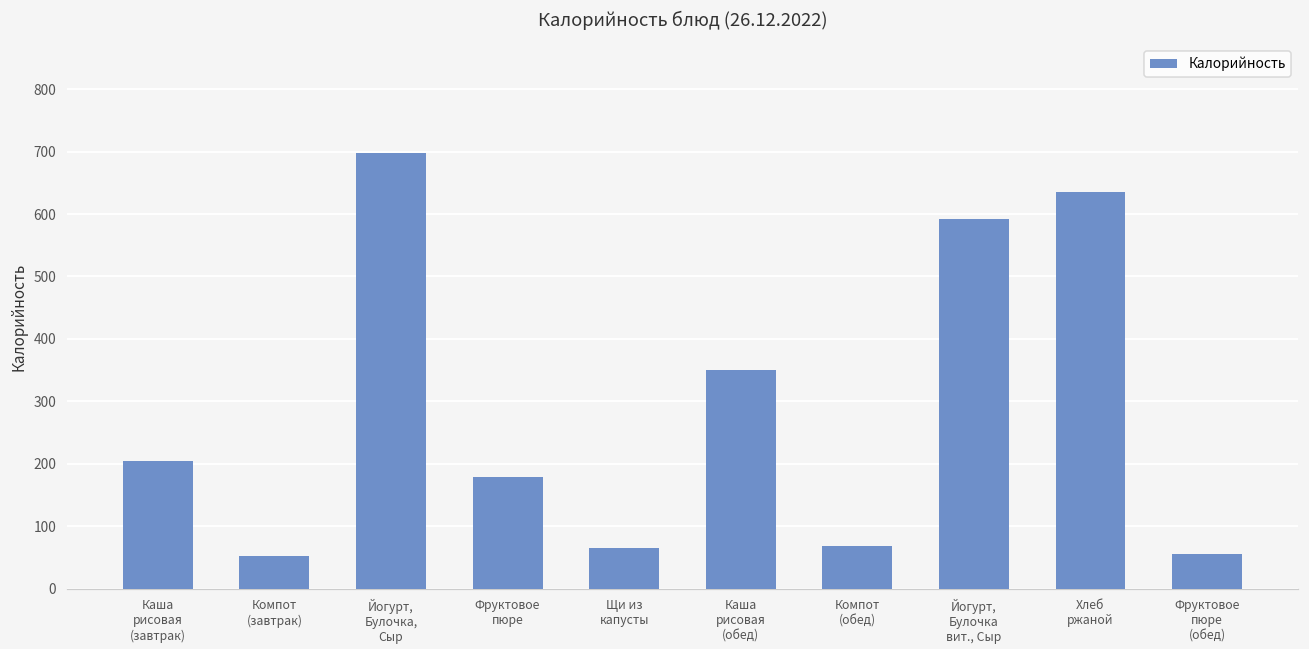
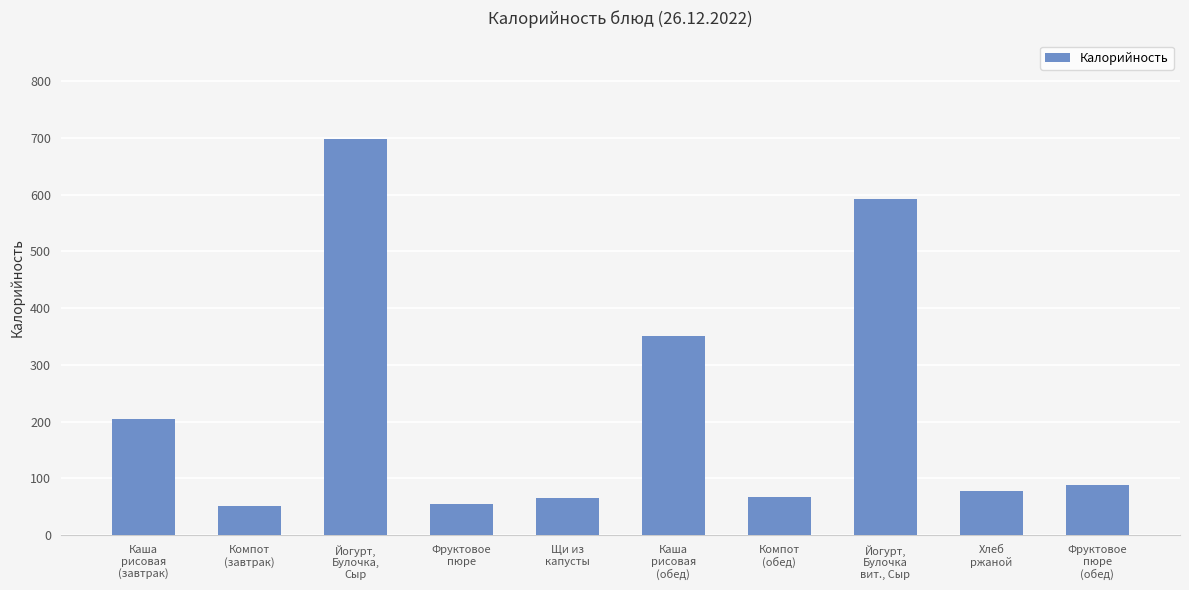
  {
    "Каша рисовая (завтрак)": 200,
    "Компот (завтрак)": 50,
    "Йогурт, Булочка, Сыр": 700,
-   "Фруктовое пюре": 180,
+   "Фруктовое пюре": 60,
    "Щи из капусты": 70,
    "Каша рисовая (обед)": 350,
    "Компот (обед)": 70,
    "Йогурт, Булочка вит., Сыр": 590,
-   "Хлеб ржаной": 640,
-   "Фруктовое пюре (обед)": 60
+   "Хлеб ржаной": 80,
+   "Фруктовое пюре (обед)": 90
  }
